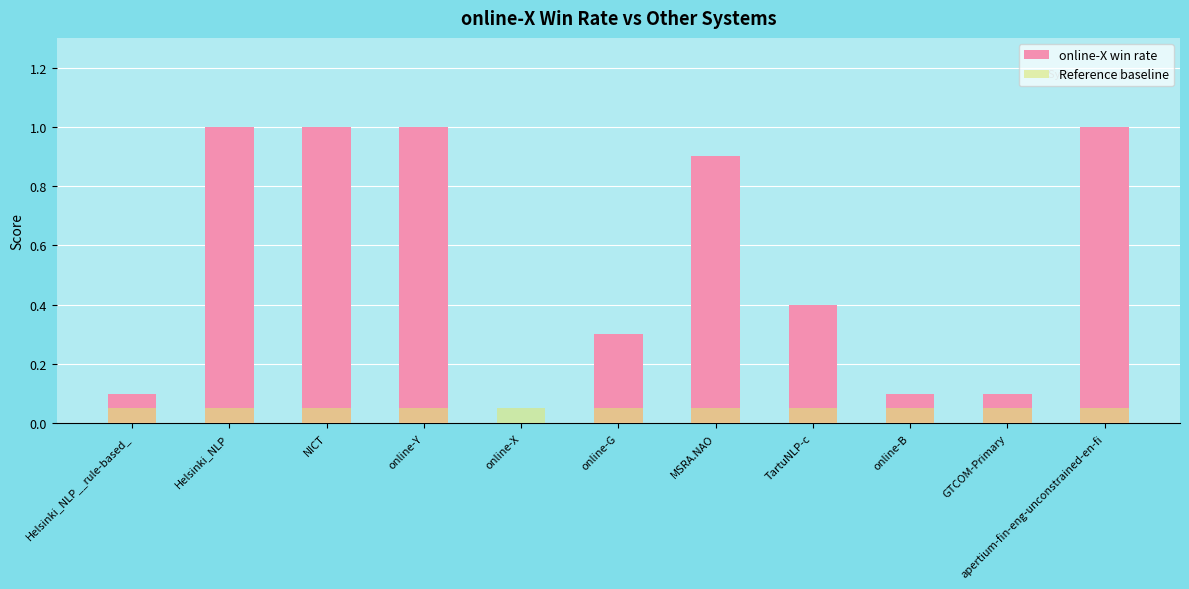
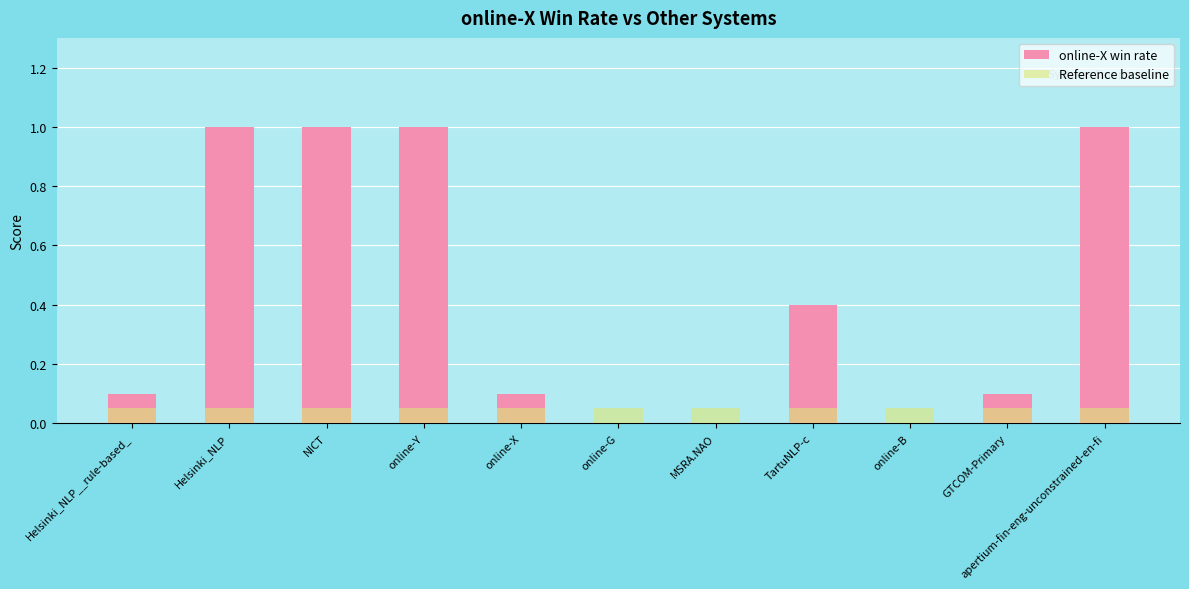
  {
    "online-X win rate": {
      "Helsinki_NLP__rule-based_": 0.1,
      "Helsinki_NLP": 1.0,
      "NICT": 1.0,
      "online-Y": 1.0,
-     "online-X": 0.0,
-     "online-G": 0.3,
-     "MSRA.NAO": 0.9,
+     "online-X": 0.1,
+     "online-G": 0.0,
+     "MSRA.NAO": 0.0,
      "TartuNLP-c": 0.4,
-     "online-B": 0.1,
+     "online-B": 0.0,
      "GTCOM-Primary": 0.1,
      "apertium-fin-eng-unconstrained-en-fi": 1.0
    }
  }
